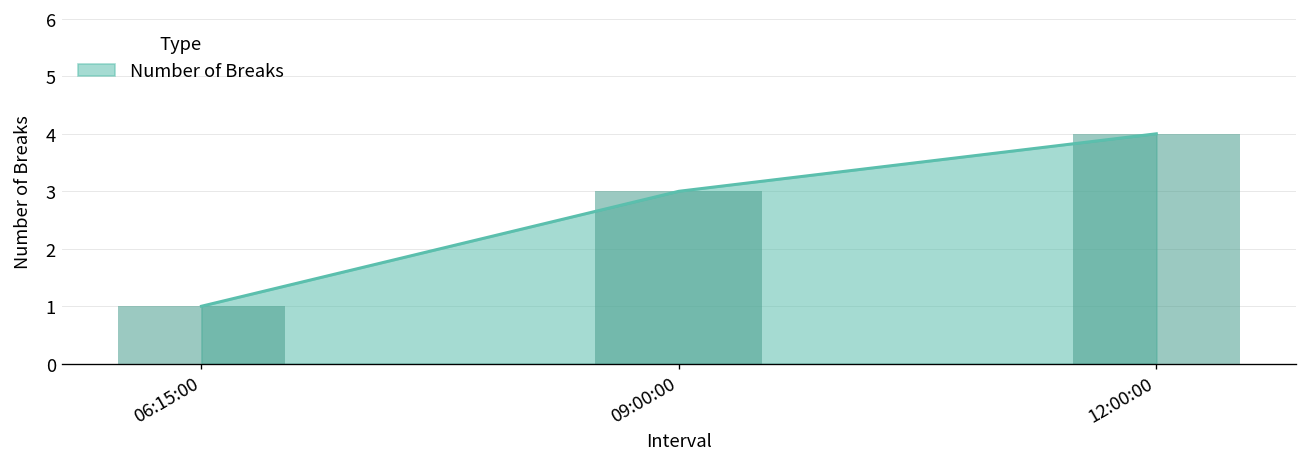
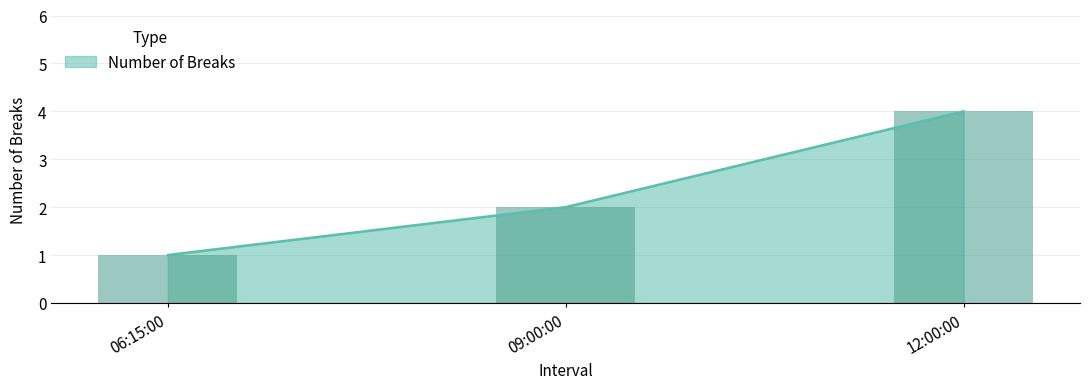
  {
    "06:15:00": 1,
-   "09:00:00": 3,
+   "09:00:00": 2,
    "12:00:00": 4
  }
